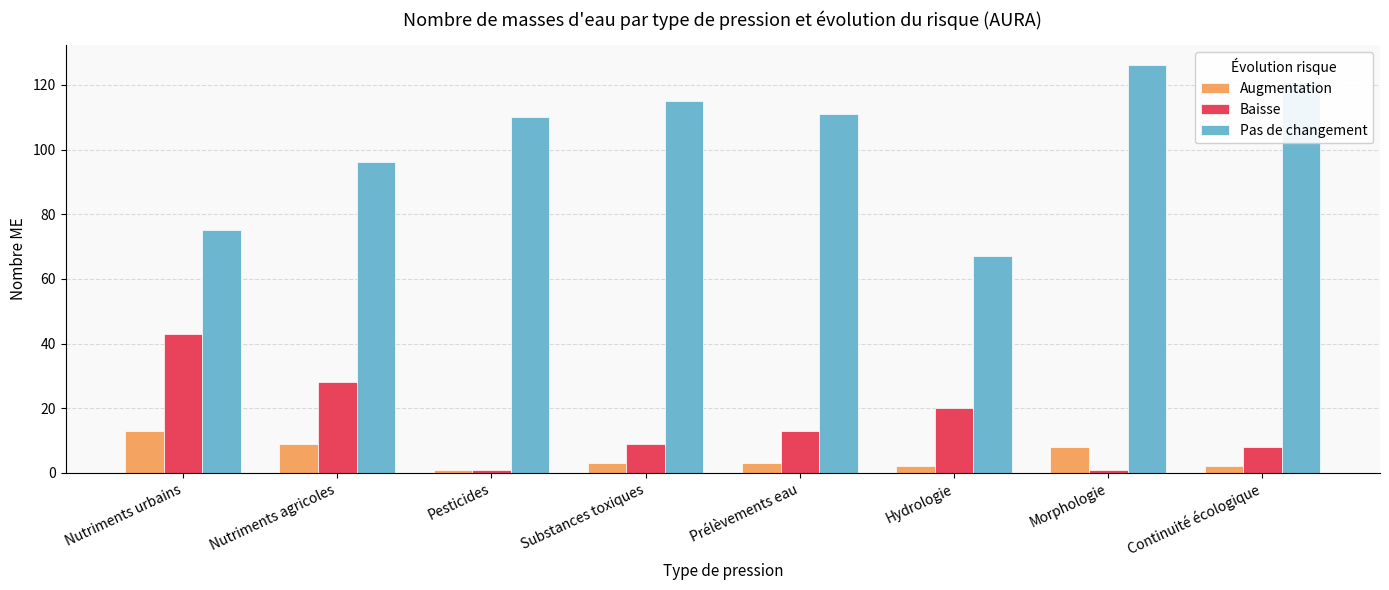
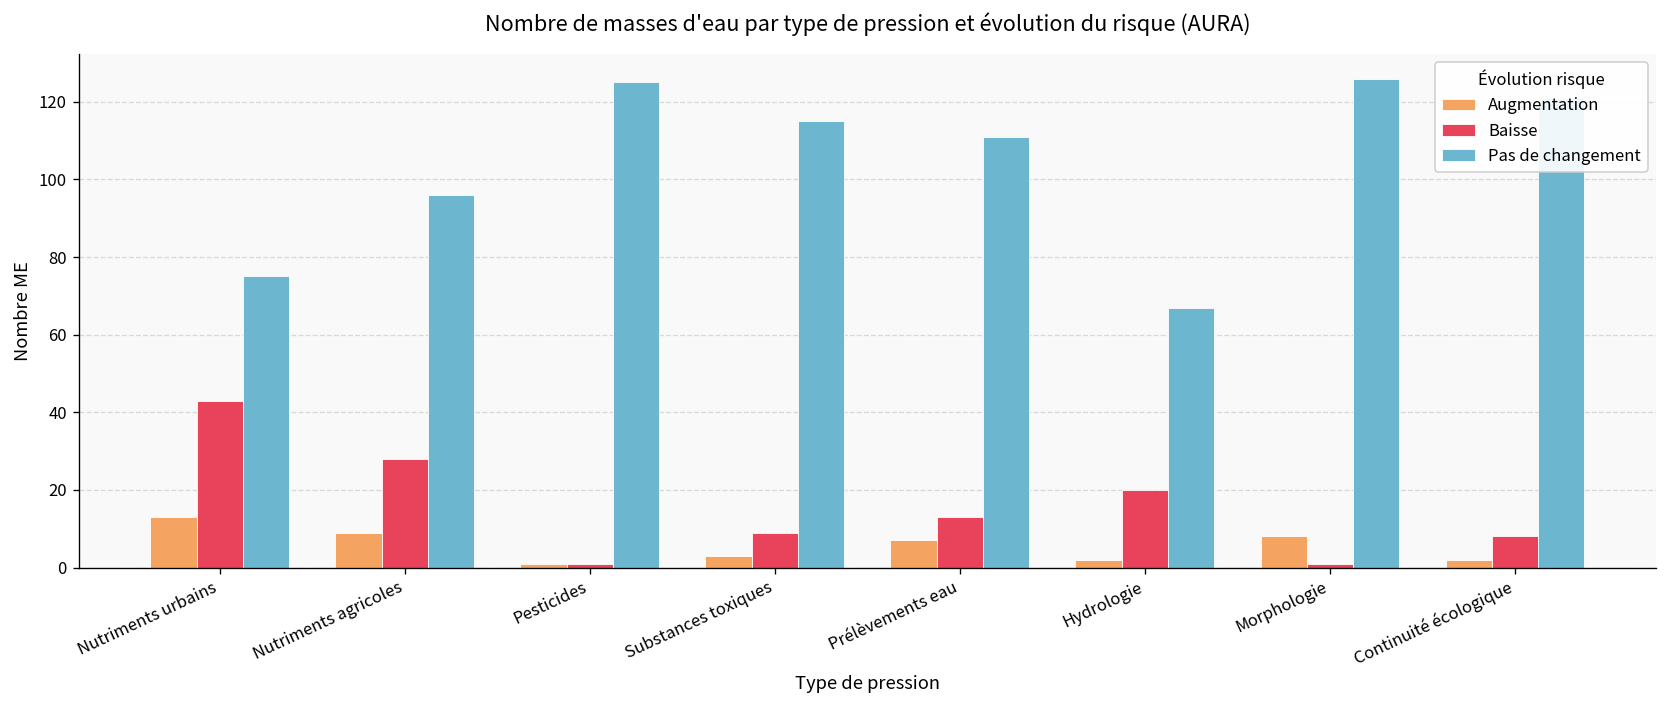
  {
    "Augmentation": {
      "Nutriments urbains": 13,
      "Nutriments agricoles": 9,
      "Pesticides": 1,
      "Substances toxiques": 3,
-     "Prélèvements eau": 3,
+     "Prélèvements eau": 7,
      "Hydrologie": 2,
      "Morphologie": 8,
      "Continuité écologique": 2
    },
    "Baisse": {
      "Nutriments urbains": 43,
      "Nutriments agricoles": 28,
      "Pesticides": 1,
      "Substances toxiques": 9,
      "Prélèvements eau": 13,
      "Hydrologie": 20,
      "Morphologie": 1,
      "Continuité écologique": 8
    },
    "Pas de changement": {
      "Nutriments urbains": 75,
      "Nutriments agricoles": 96,
-     "Pesticides": 110,
+     "Pesticides": 125,
      "Substances toxiques": 115,
      "Prélèvements eau": 111,
      "Hydrologie": 67,
      "Morphologie": 126
    }
  }
